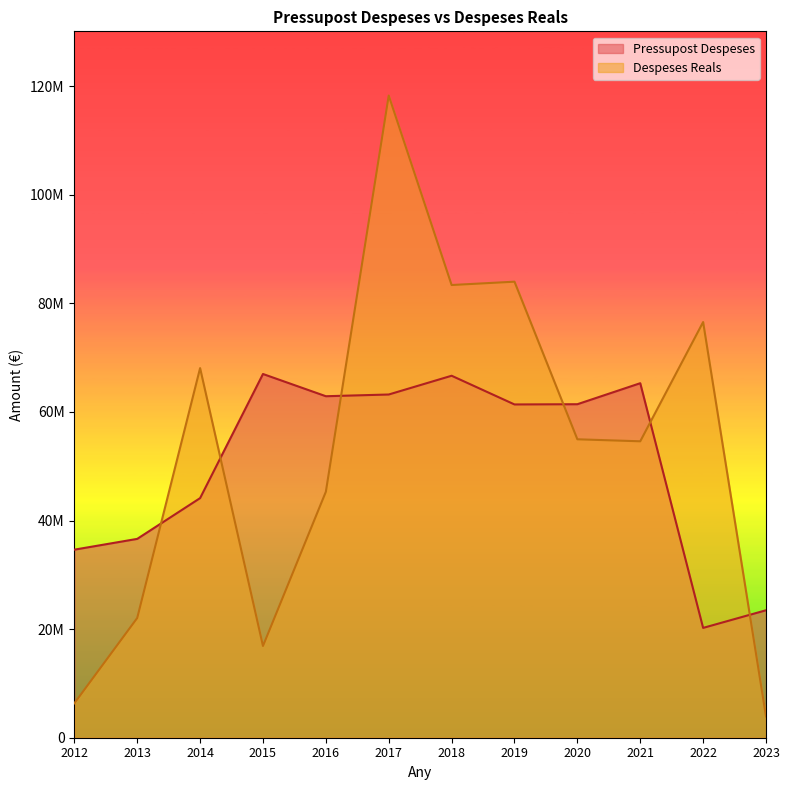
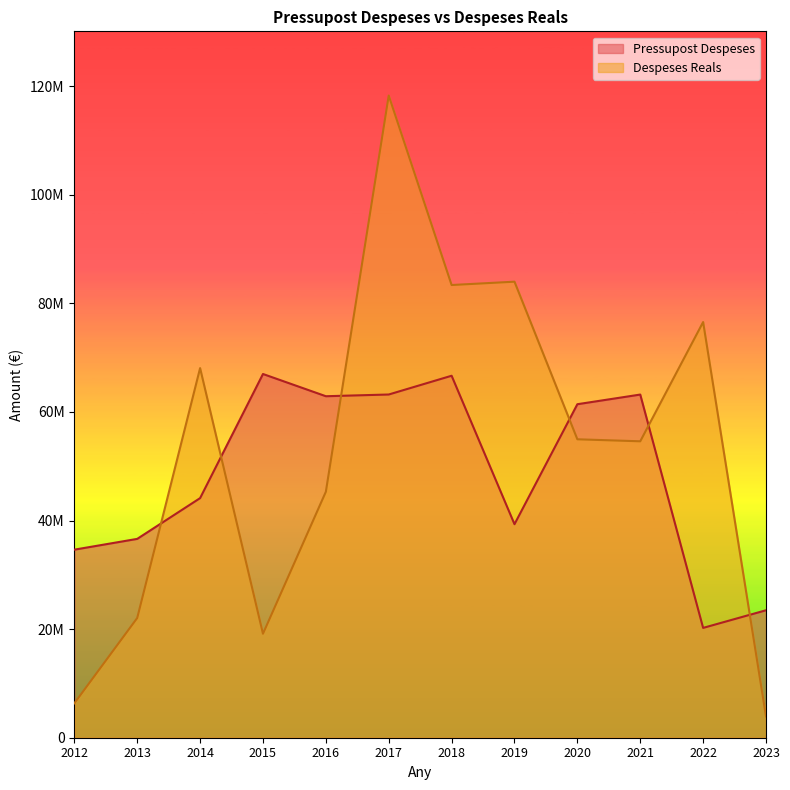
  {
    "Pressupost Despeses": {
      "2012": 35000000,
      "2013": 37000000,
      "2014": 44000000,
      "2015": 67000000,
      "2016": 63000000,
      "2017": 63000000,
      "2018": 67000000,
-     "2019": 61000000,
+     "2019": 39000000,
      "2020": 61000000,
-     "2021": 65000000,
+     "2021": 63000000,
      "2022": 20000000,
      "2023": 23000000
    },
    "Despeses Reals": {
      "2012": 6000000,
      "2013": 22000000,
      "2014": 68000000,
-     "2015": 17000000,
+     "2015": 19000000,
      "2016": 45000000,
      "2017": 118000000,
      "2018": 83000000,
      "2019": 84000000,
      "2020": 55000000,
      "2021": 55000000,
      "2022": 77000000,
      "2023": 4000000
    }
  }
